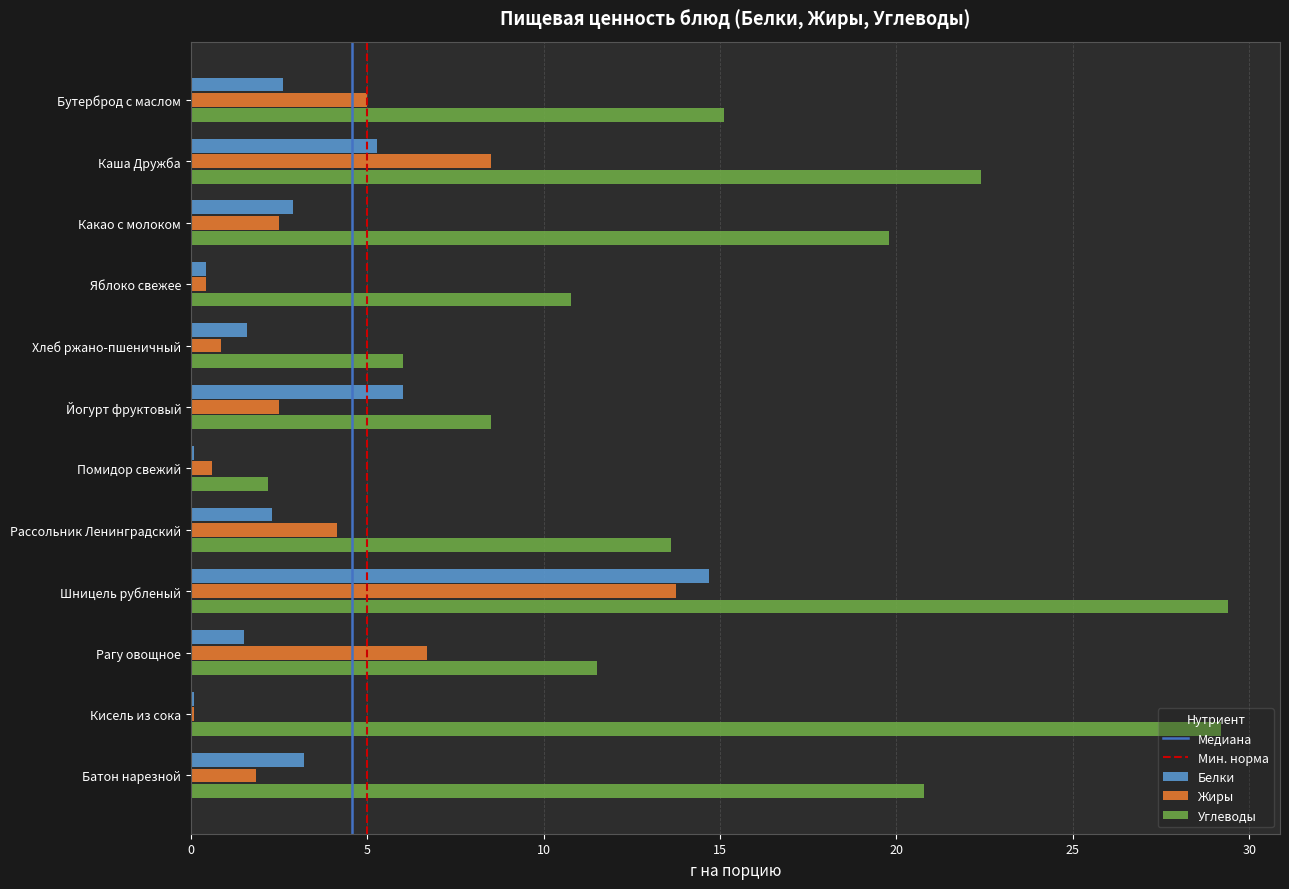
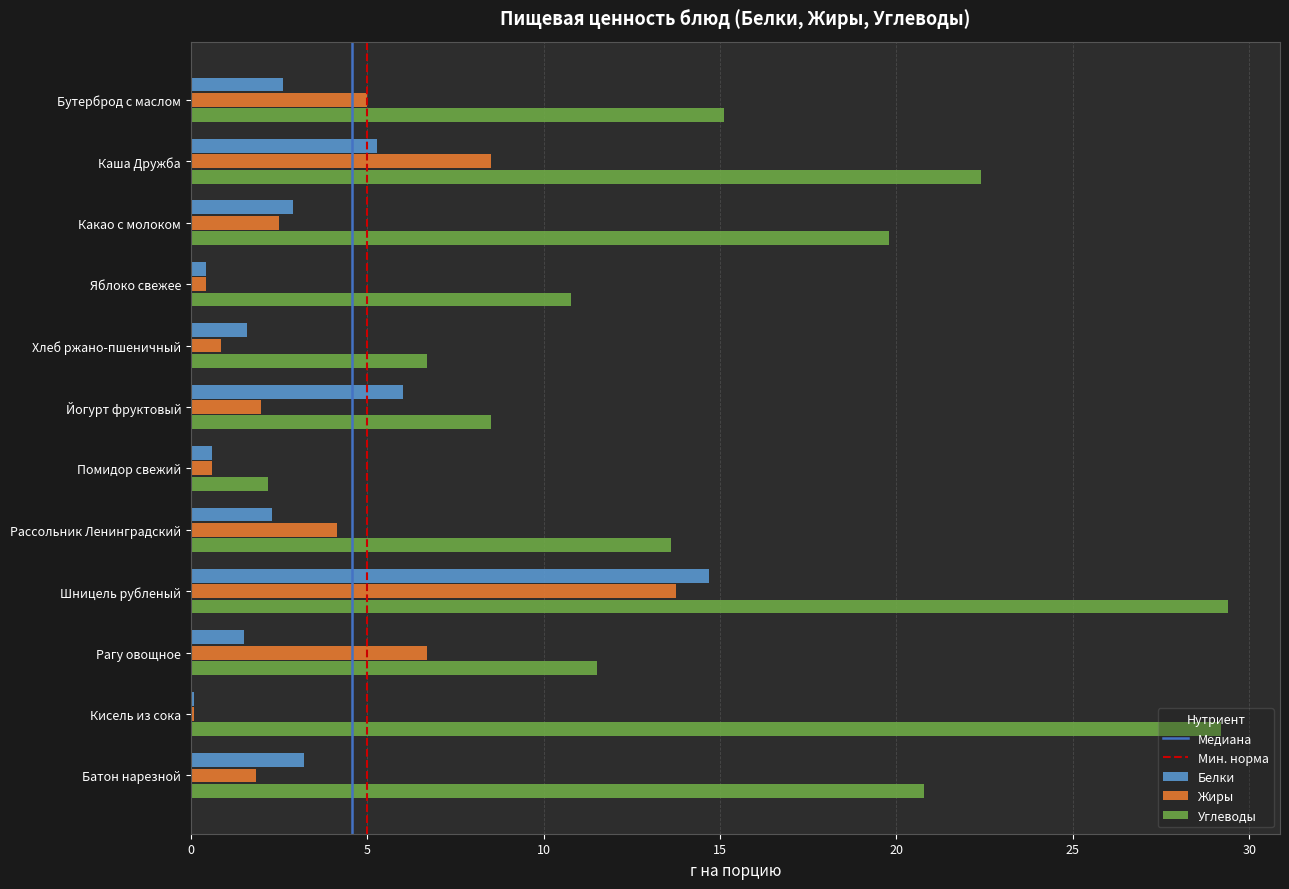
  {
    "Белки": {
      "Бутерброд с маслом": 2.6,
      "Каша Дружба": 5.3,
      "Какао с молоком": 2.9,
      "Яблоко свежее": 0.4,
      "Хлеб ржано-пшеничный": 1.6,
      "Йогурт фруктовый": 6.0,
-     "Помидор свежий": 0.1,
+     "Помидор свежий": 0.6,
      "Рассольник Ленинградский": 2.3,
      "Шницель рубленый": 14.7,
      "Рагу овощное": 1.5,
      "Кисель из сока": 0.1,
      "Батон нарезной": 3.2
    },
    "Жиры": {
      "Бутерброд с маслом": 5.0,
      "Каша Дружба": 8.5,
      "Какао с молоком": 2.5,
      "Яблоко свежее": 0.4,
      "Хлеб ржано-пшеничный": 0.9,
-     "Йогурт фруктовый": 2.5,
+     "Йогурт фруктовый": 2.0,
      "Помидор свежий": 0.6,
      "Рассольник Ленинградский": 4.2,
      "Шницель рубленый": 13.8,
      "Рагу овощное": 6.7,
      "Кисель из сока": 0.1,
      "Батон нарезной": 1.9
    },
    "Углеводы": {
      "Бутерброд с маслом": 15.1,
      "Каша Дружба": 22.4,
      "Какао с молоком": 19.8,
      "Яблоко свежее": 10.8,
-     "Хлеб ржано-пшеничный": 6.0,
+     "Хлеб ржано-пшеничный": 6.7,
      "Йогурт фруктовый": 8.5,
      "Помидор свежий": 2.2,
      "Рассольник Ленинградский": 13.6,
      "Шницель рубленый": 29.4,
      "Рагу овощное": 11.5,
      "Батон нарезной": 20.8
    }
  }
